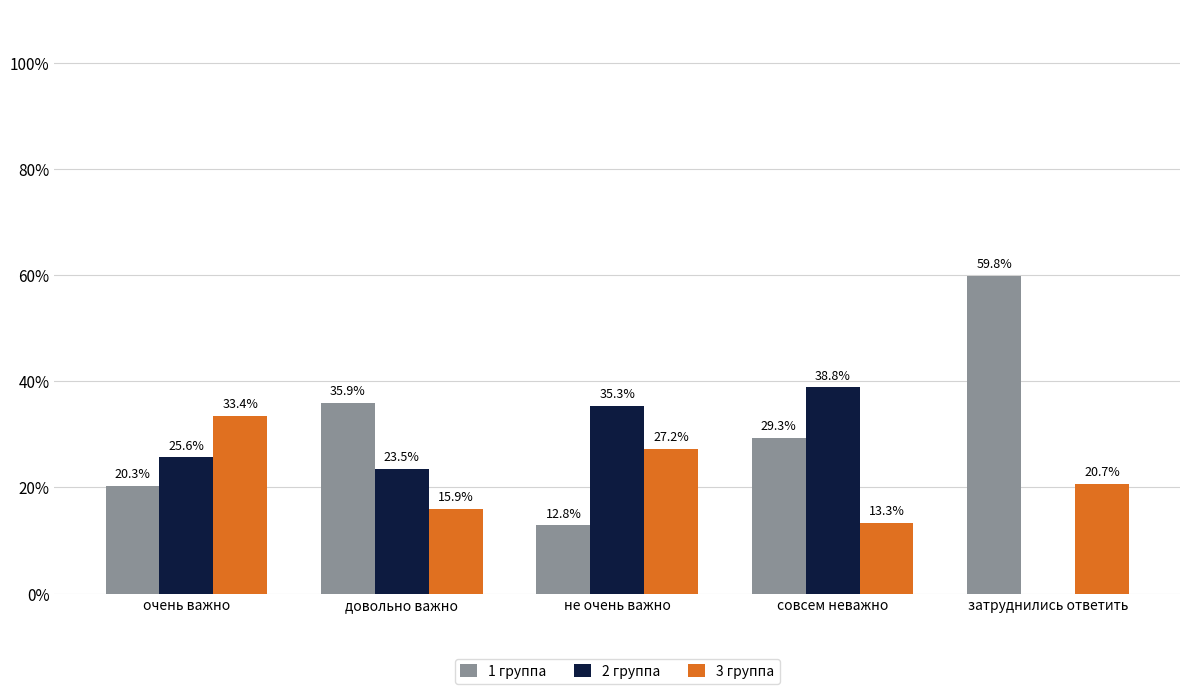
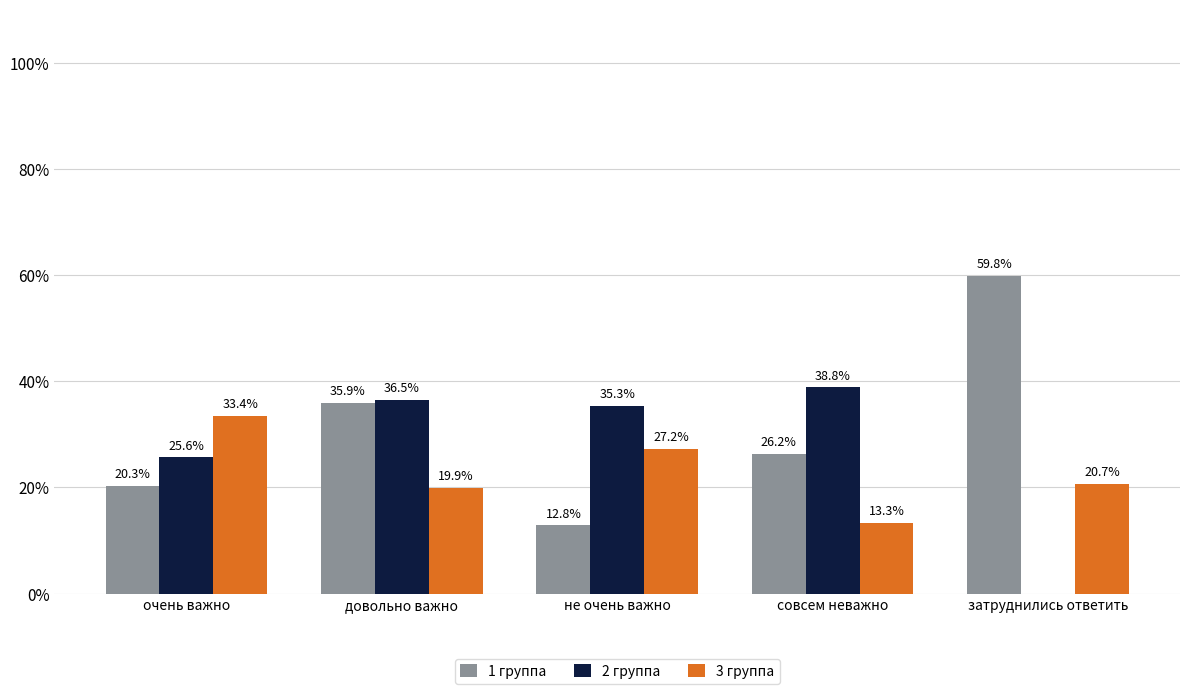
  {
    "1 группа": {
      "очень важно": "20.3%",
      "довольно важно": "35.9%",
      "не очень важно": "12.8%",
-     "совсем неважно": "29.3%",
+     "совсем неважно": "26.2%",
      "затруднились ответить": "59.8%"
    },
    "2 группа": {
      "очень важно": "25.6%",
-     "довольно важно": "23.5%",
+     "довольно важно": "36.5%",
      "не очень важно": "35.3%",
      "совсем неважно": "38.8%"
    },
    "3 группа": {
      "очень важно": "33.4%",
-     "довольно важно": "15.9%",
+     "довольно важно": "19.9%",
      "не очень важно": "27.2%",
      "совсем неважно": "13.3%",
      "затруднились ответить": "20.7%"
    }
  }
